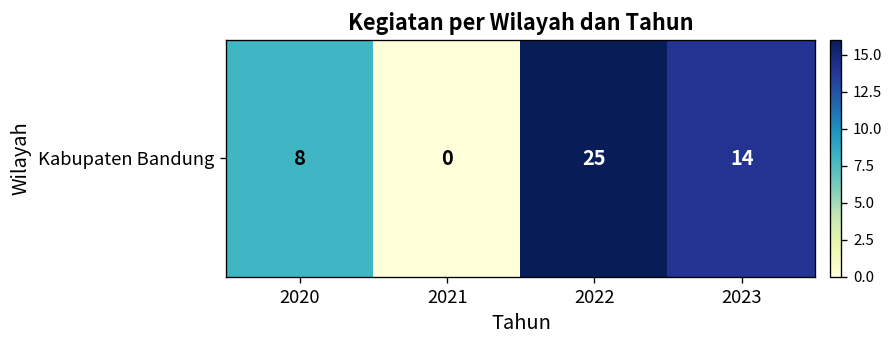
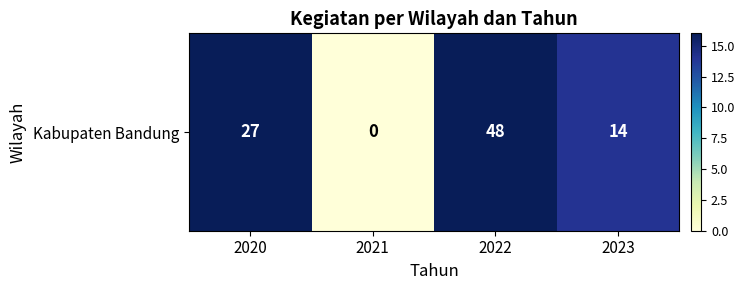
  {
    "Kabupaten Bandung": {
-     "2020": 8,
+     "2020": 27,
      "2021": 0,
-     "2022": 25,
+     "2022": 48,
      "2023": 14
    }
  }
